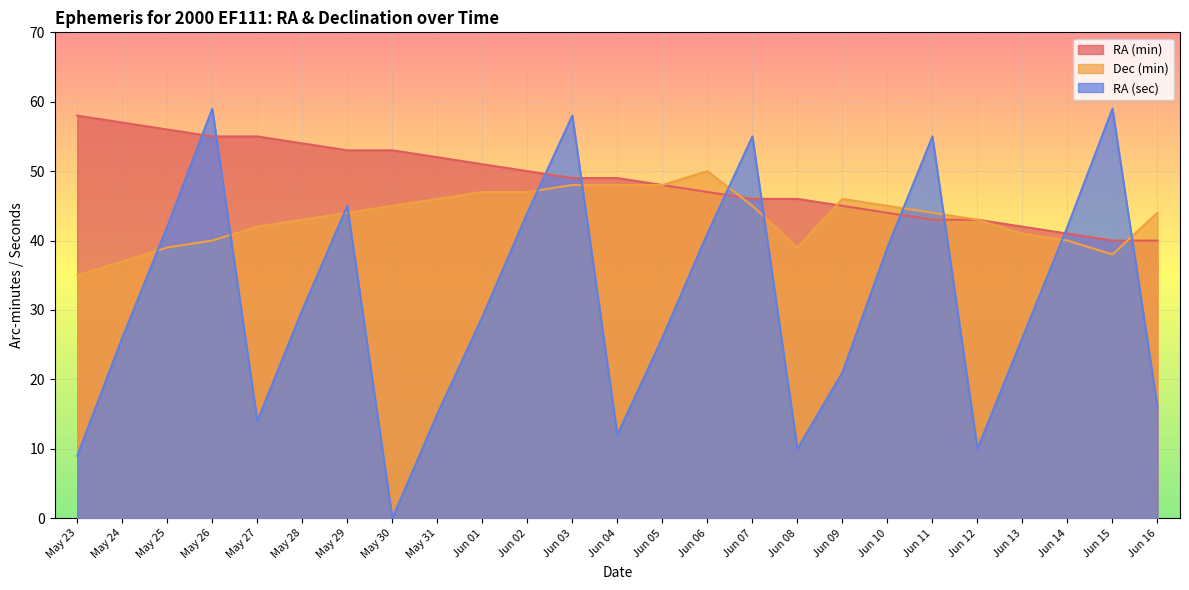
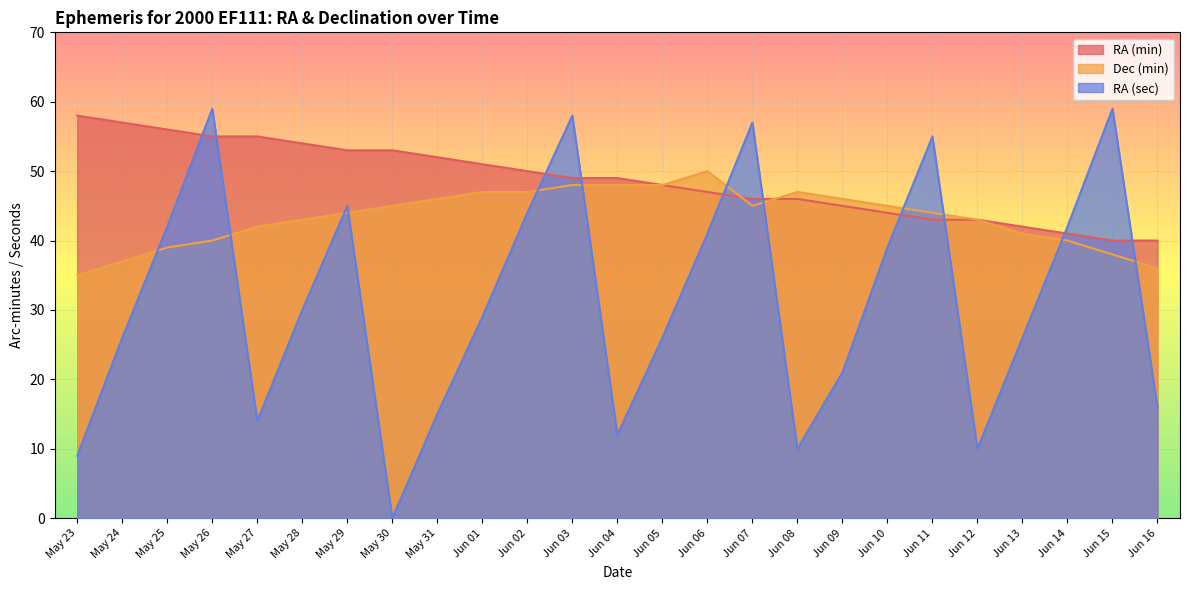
  {
    "RA (min)": {
      "May 23": 58,
      "May 24": 57,
      "May 25": 56,
      "May 26": 55,
      "May 27": 55,
      "May 28": 54,
      "May 29": 53,
      "May 30": 53,
      "May 31": 52,
      "Jun 01": 51,
      "Jun 02": 50,
      "Jun 03": 49,
      "Jun 04": 49,
      "Jun 06": 47,
      "Jun 07": 46,
      "Jun 08": 46,
      "Jun 09": 45,
      "Jun 10": 44,
      "Jun 11": 43,
      "Jun 13": 42,
      "Jun 14": 41,
      "Jun 15": 40,
      "Jun 16": 40
    },
    "Dec (min)": {
      "May 23": 35,
      "May 24": 37,
      "May 25": 39,
      "May 26": 40,
      "May 27": 42,
      "May 28": 43,
      "May 29": 44,
      "May 30": 45,
      "May 31": 46,
      "Jun 01": 47,
      "Jun 02": 47,
      "Jun 03": 48,
      "Jun 04": 48,
      "Jun 06": 50,
      "Jun 07": 45,
-     "Jun 08": 39,
+     "Jun 08": 47,
      "Jun 09": 46,
      "Jun 10": 45,
      "Jun 11": 44,
      "Jun 13": 41,
      "Jun 14": 40,
      "Jun 15": 38,
-     "Jun 16": 44
+     "Jun 16": 36
    },
    "RA (sec)": {
      "May 23": 9,
      "May 24": 26,
      "May 25": 42,
      "May 26": 59,
      "May 27": 14,
      "May 28": 30,
      "May 29": 45,
      "May 30": 0,
      "May 31": 15,
      "Jun 01": 29,
      "Jun 02": 44,
      "Jun 03": 58,
      "Jun 04": 12,
      "Jun 05": 26,
      "Jun 06": 41,
-     "Jun 07": 55,
+     "Jun 07": 57,
      "Jun 08": 10,
      "Jun 09": 21,
      "Jun 10": 39,
      "Jun 11": 55,
      "Jun 12": 10,
      "Jun 13": 26,
      "Jun 14": 42,
      "Jun 15": 59,
      "Jun 16": 16
    }
  }
